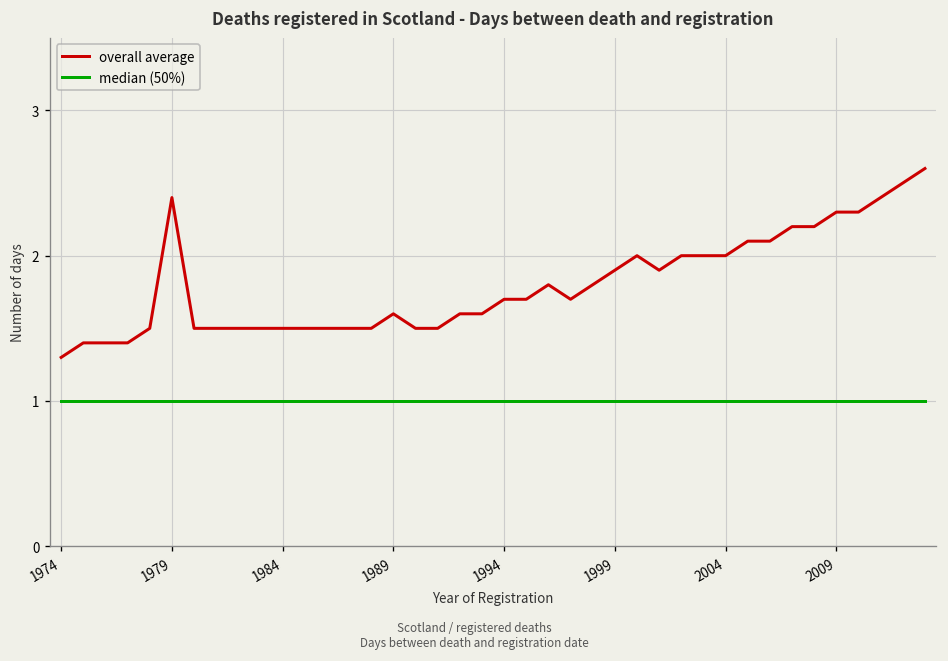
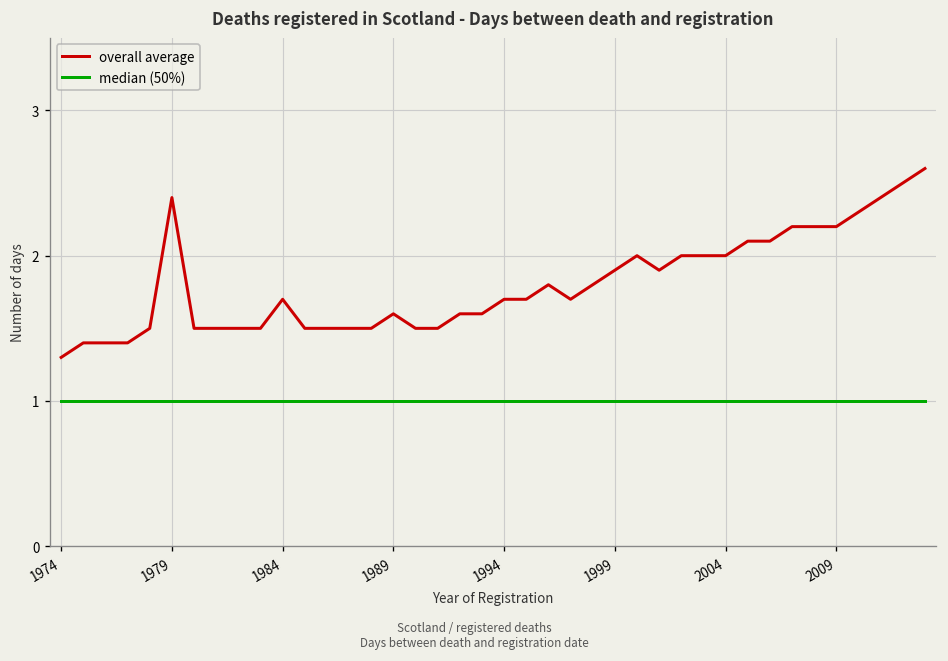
  {
    "overall average": {
      "1974": 1.3,
      "1979": 2.4,
-     "1984": 1.5,
+     "1984": 1.7,
      "1989": 1.6,
      "1994": 1.7,
      "1999": 1.9,
      "2004": 2.0,
-     "2009": 2.3
+     "2009": 2.2
    },
    "median (50%)": {
      "1974": 1.0,
      "1979": 1.0,
      "1984": 1.0,
      "1989": 1.0,
      "1994": 1.0,
      "1999": 1.0,
      "2004": 1.0,
      "2009": 1.0
    }
  }
